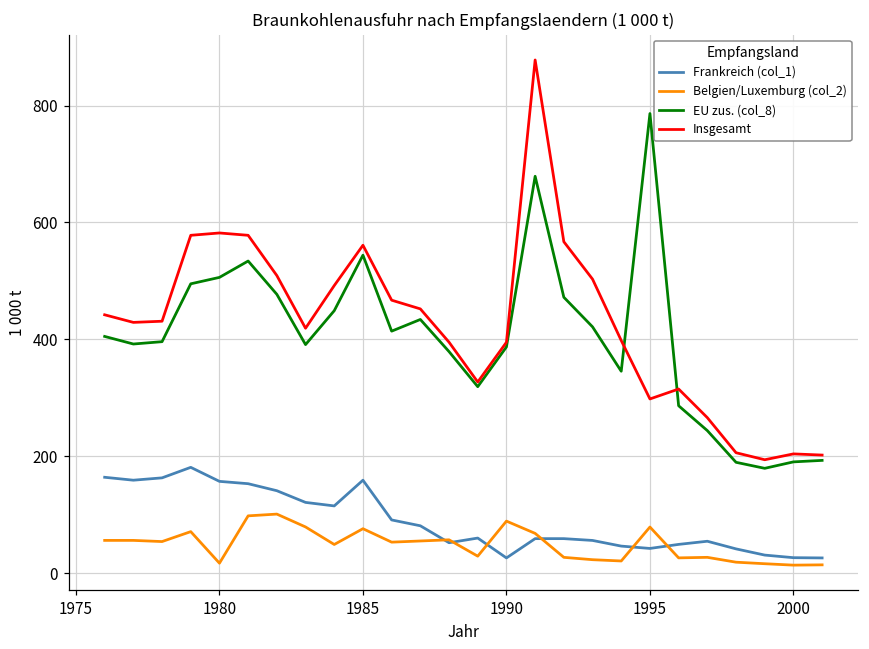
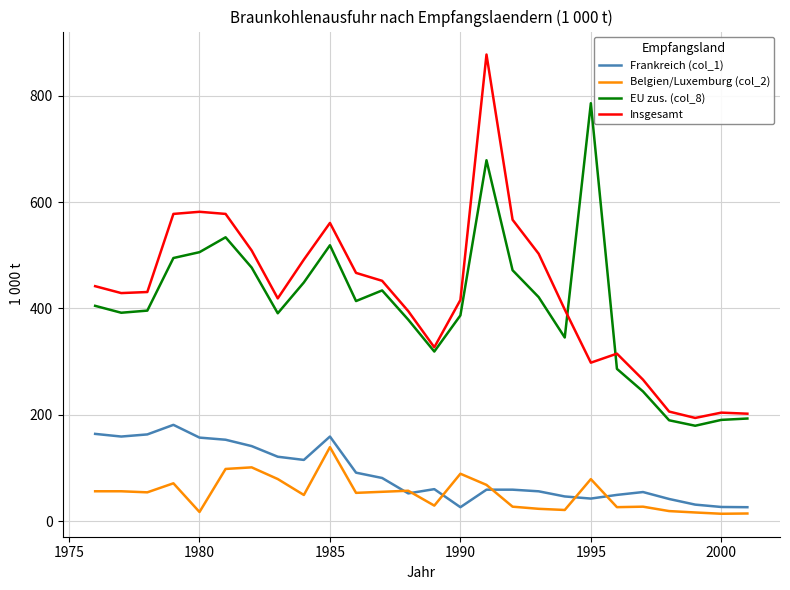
  {
    "Frankreich (col_1)": {
      "1980": 160,
      "1985": 160,
      "1990": 30,
      "1995": 40,
      "2000": 30
    },
    "Belgien/Luxemburg (col_2)": {
      "1980": 20,
-     "1985": 80,
+     "1985": 140,
      "1990": 90,
      "1995": 80,
      "2000": 10
    },
    "EU zus. (col_8)": {
      "1980": 510,
-     "1985": 540,
+     "1985": 520,
      "1990": 390,
      "1995": 790,
      "2000": 190
    },
    "Insgesamt": {
      "1980": 580,
      "1985": 560,
-     "1990": 400,
+     "1990": 420,
      "1995": 300,
      "2000": 200
    }
  }
